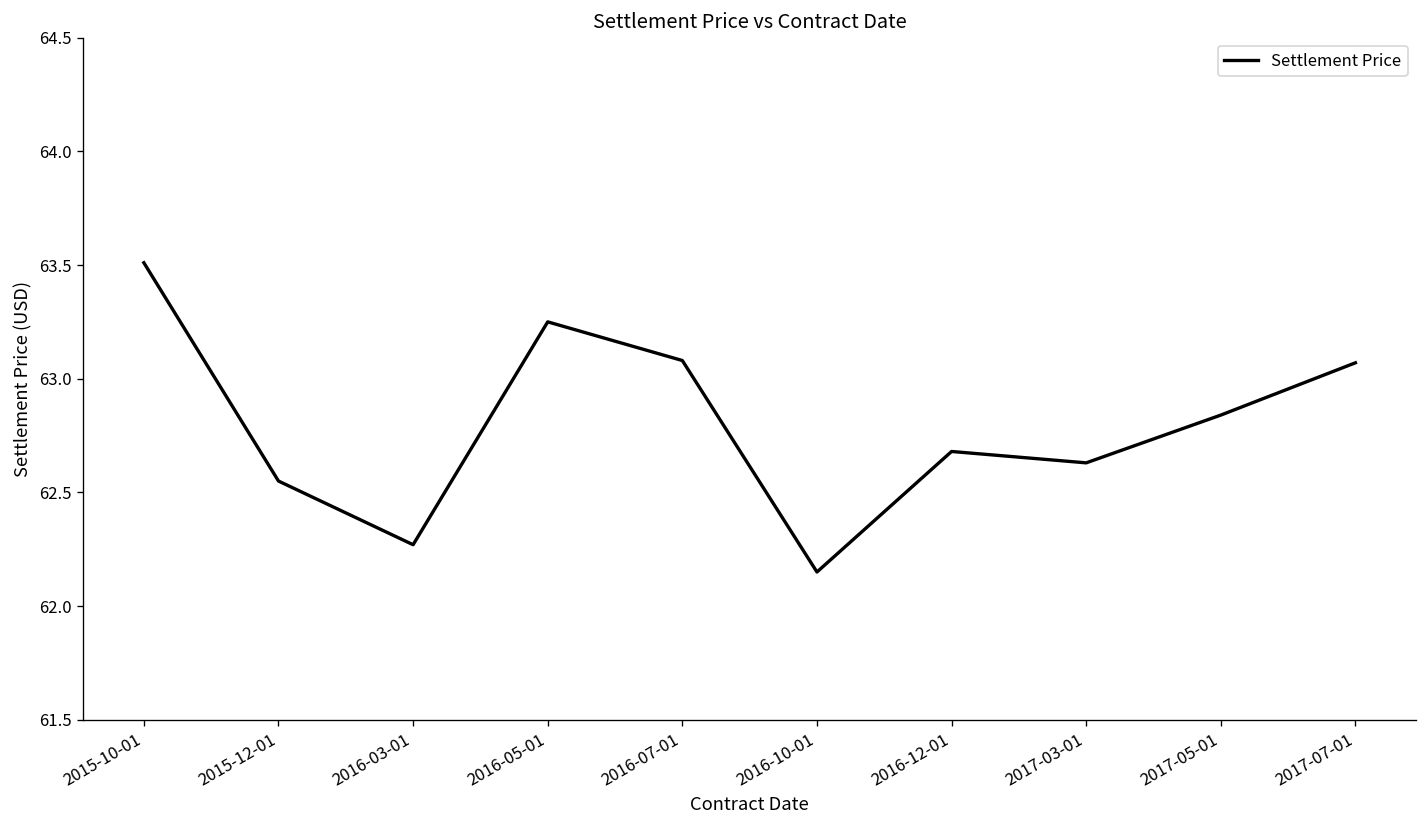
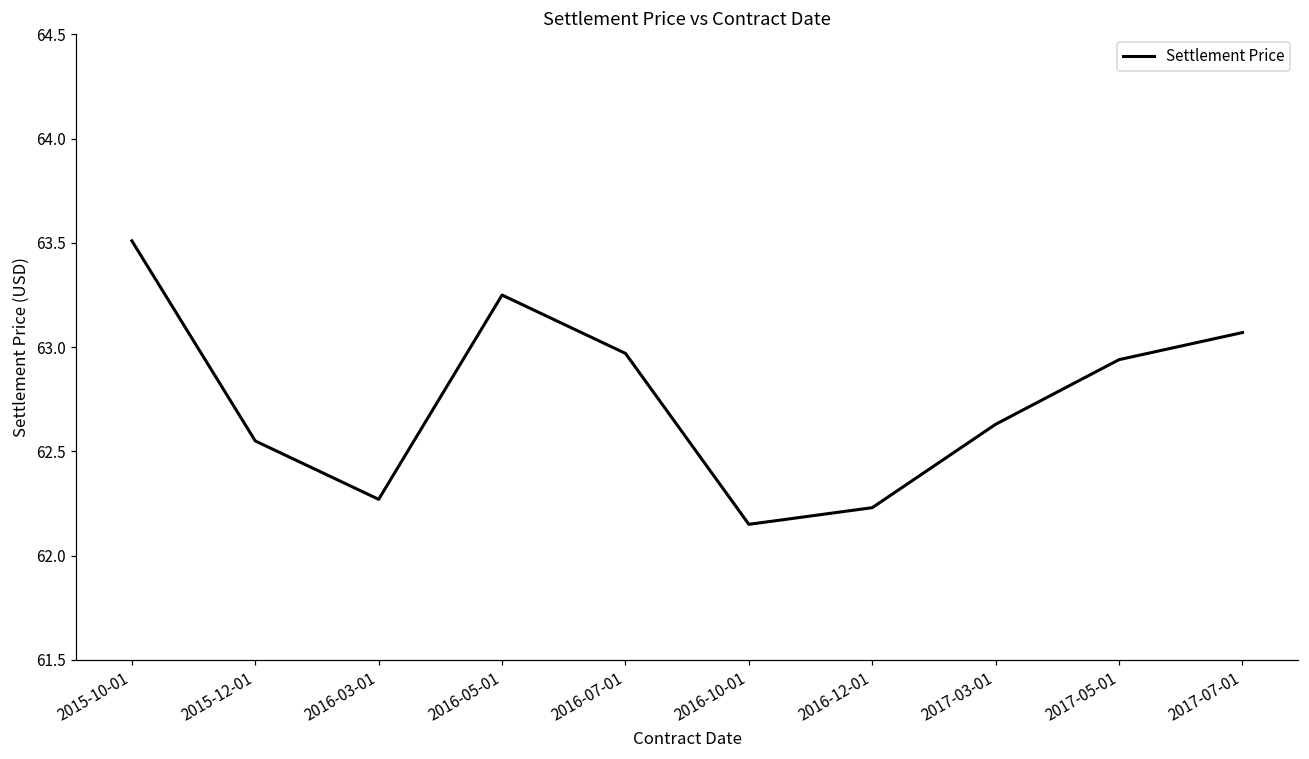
  {
    "2015-10-01": 63.51,
    "2015-12-01": 62.55,
    "2016-03-01": 62.27,
    "2016-05-01": 63.25,
-   "2016-07-01": 63.08,
+   "2016-07-01": 62.97,
    "2016-10-01": 62.15,
-   "2016-12-01": 62.68,
+   "2016-12-01": 62.23,
    "2017-03-01": 62.63,
-   "2017-05-01": 62.84,
+   "2017-05-01": 62.94,
    "2017-07-01": 63.07
  }
